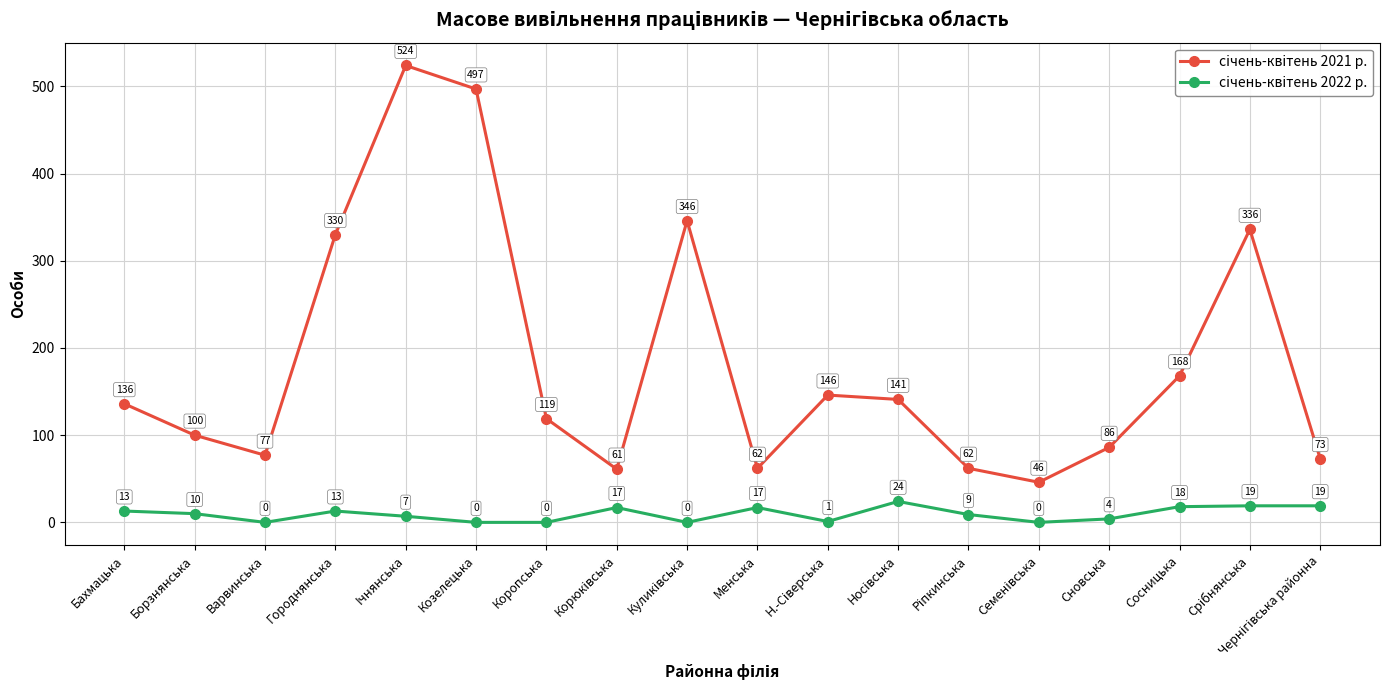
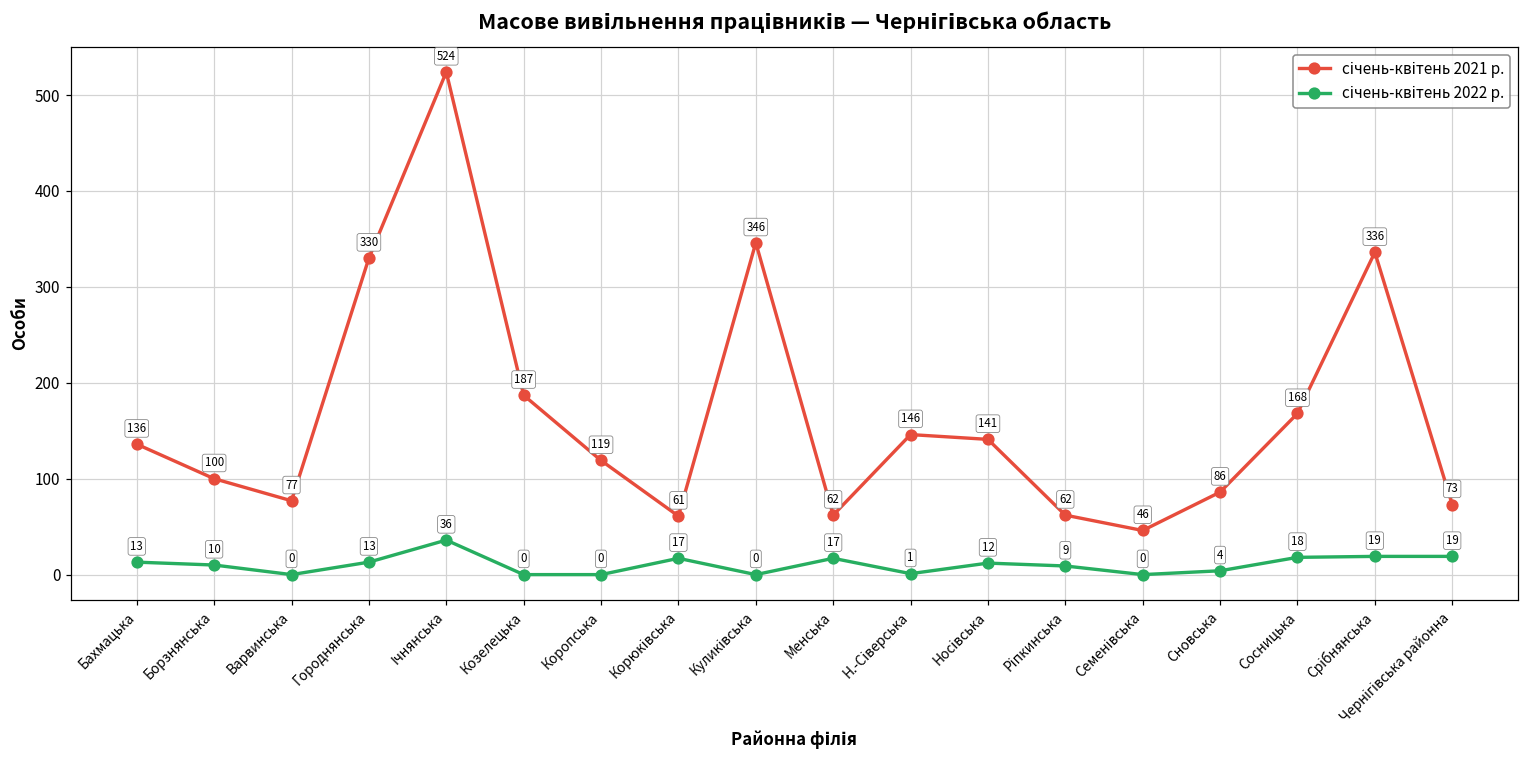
  {
    "січень-квітень 2021 р.": {
-     "Козелецька": 497
+     "Козелецька": 187
    },
    "січень-квітень 2022 р.": {
-     "Ічнянська": 7,
-     "Носівська": 24
+     "Ічнянська": 36,
+     "Носівська": 12
    }
  }
